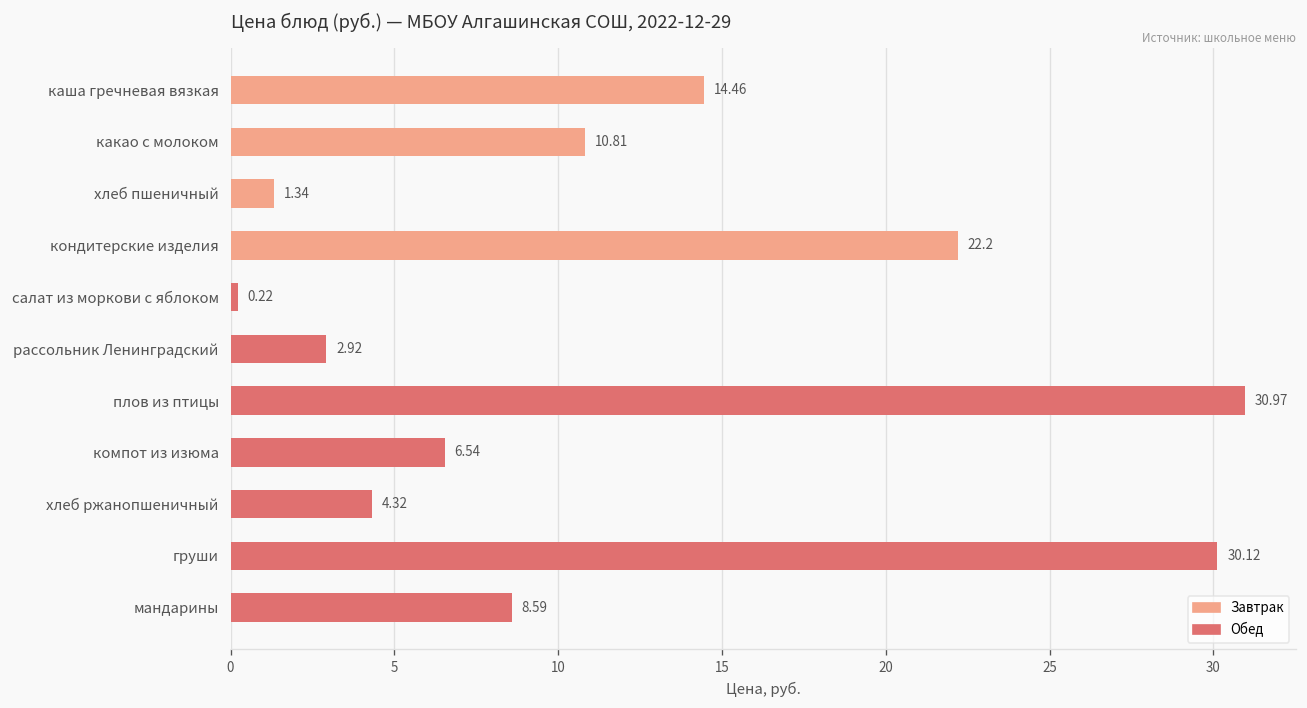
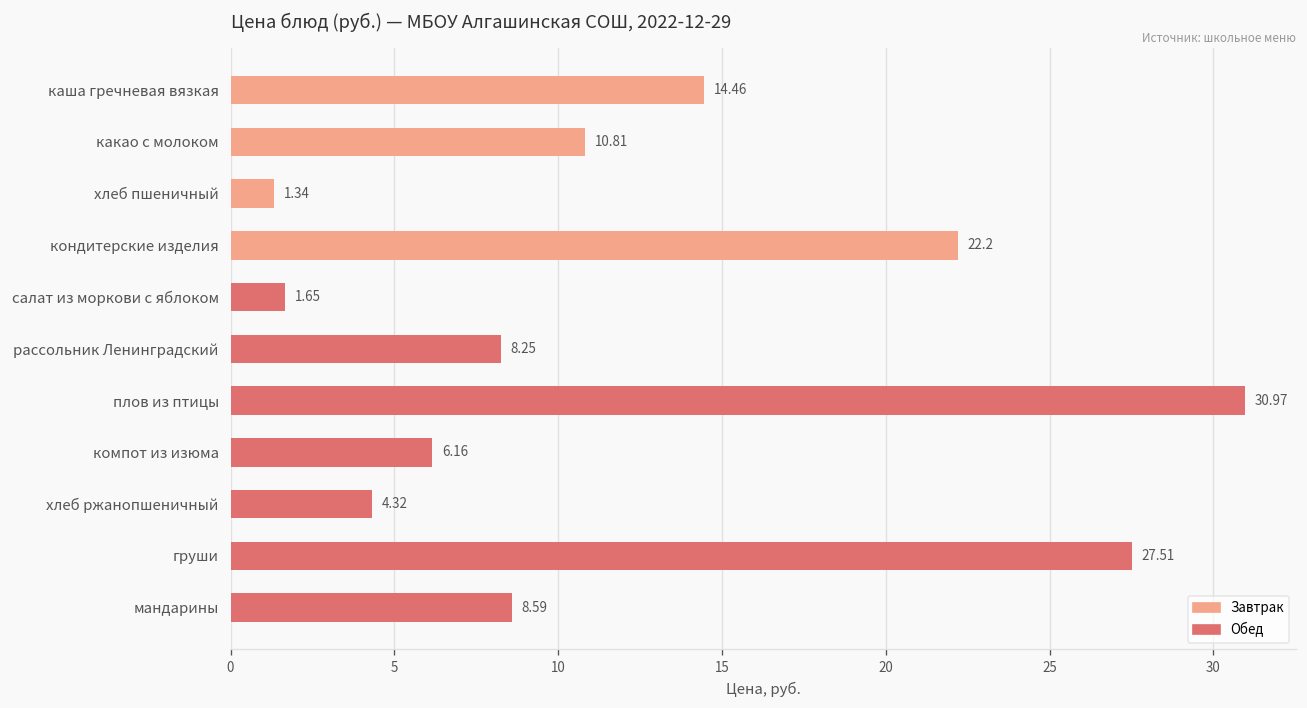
  {
    "каша гречневая вязкая": 14.46,
    "какао с молоком": 10.81,
    "хлеб пшеничный": 1.34,
    "кондитерские изделия": 22.2,
-   "салат из моркови с яблоком": 0.22,
-   "рассольник Ленинградский": 2.92,
+   "салат из моркови с яблоком": 1.65,
+   "рассольник Ленинградский": 8.25,
    "плов из птицы": 30.97,
-   "компот из изюма": 6.54,
+   "компот из изюма": 6.16,
    "хлеб ржанопшеничный": 4.32,
-   "груши": 30.12,
+   "груши": 27.51,
    "мандарины": 8.59
  }
